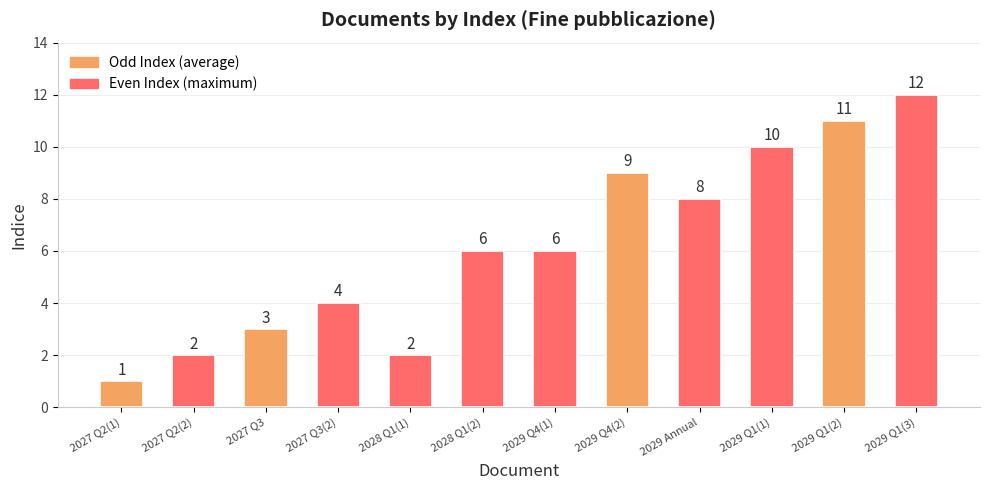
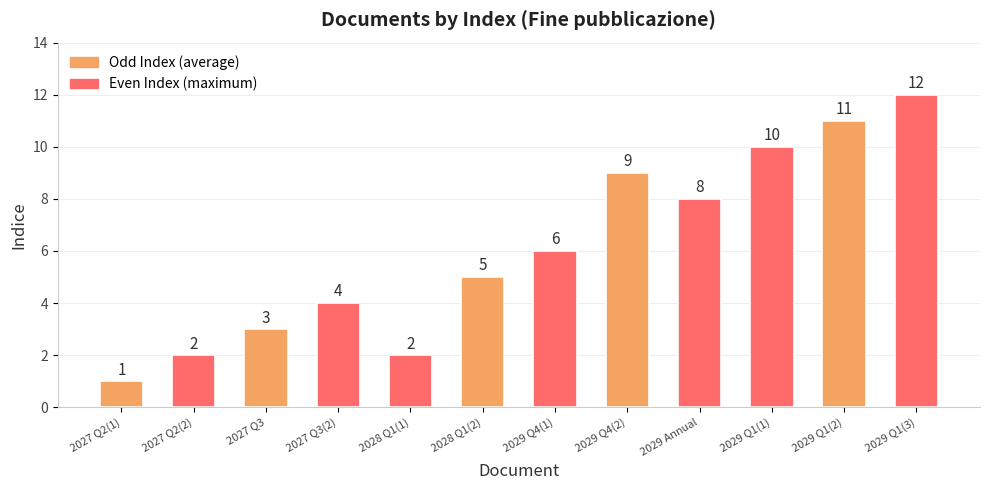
  {
    "2027 Q2(1)": 1,
    "2027 Q2(2)": 2,
    "2027 Q3": 3,
    "2027 Q3(2)": 4,
    "2028 Q1(1)": 2,
-   "2028 Q1(2)": 6,
+   "2028 Q1(2)": 5,
    "2029 Q4(1)": 6,
    "2029 Q4(2)": 9,
    "2029 Annual": 8,
    "2029 Q1(1)": 10,
    "2029 Q1(2)": 11,
    "2029 Q1(3)": 12
  }
